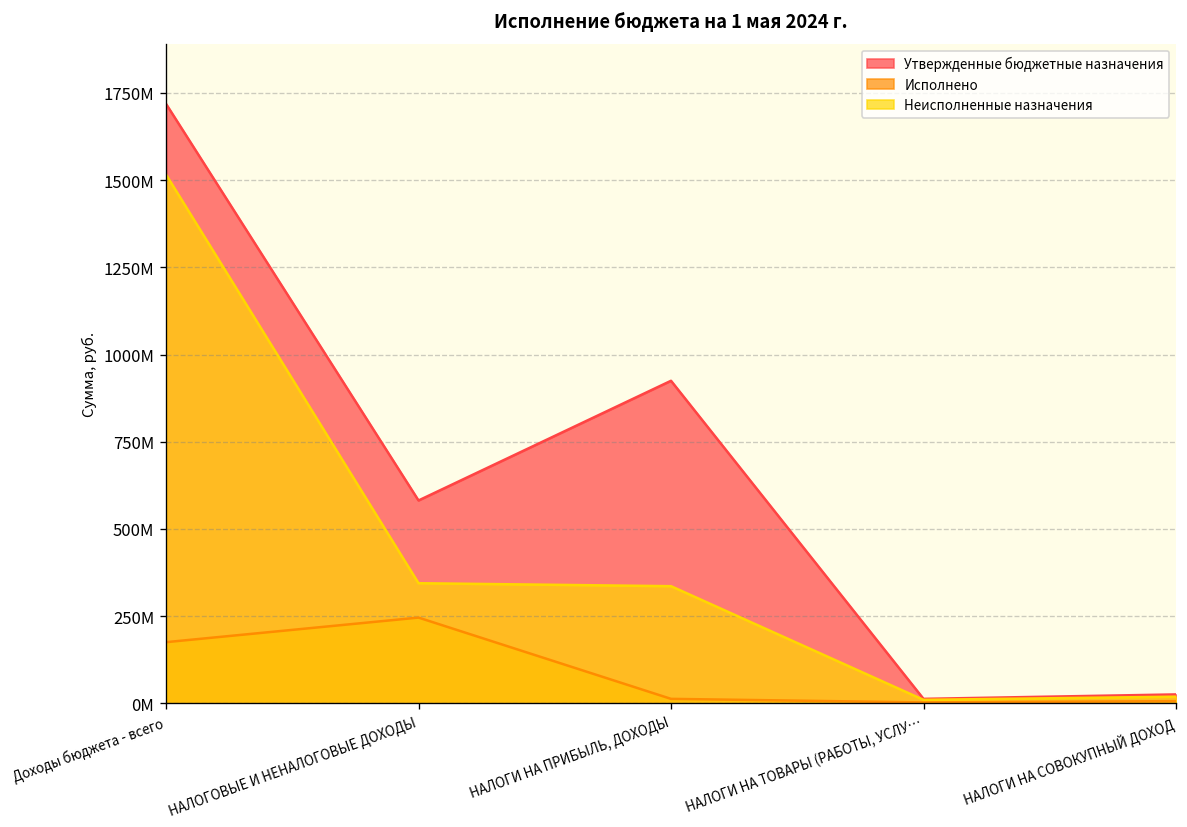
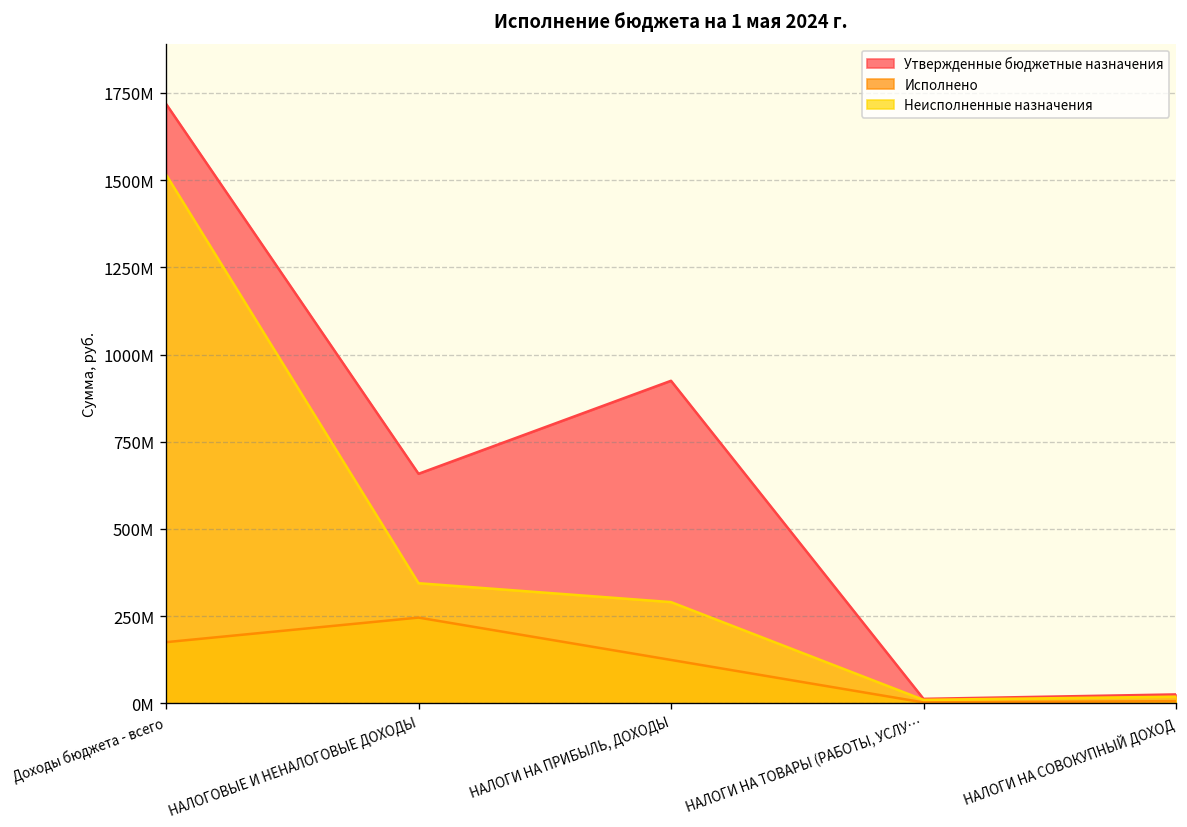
  {
    "Утвержденные бюджетные назначения": {
      "Доходы бюджета - всего": 1720000000,
-     "НАЛОГОВЫЕ И НЕНАЛОГОВЫЕ ДОХОДЫ": 580000000,
+     "НАЛОГОВЫЕ И НЕНАЛОГОВЫЕ ДОХОДЫ": 660000000,
      "НАЛОГИ НА ПРИБЫЛЬ, ДОХОДЫ": 920000000
    },
    "Исполнено": {
      "Доходы бюджета - всего": 180000000,
      "НАЛОГОВЫЕ И НЕНАЛОГОВЫЕ ДОХОДЫ": 250000000,
-     "НАЛОГИ НА ПРИБЫЛЬ, ДОХОДЫ": 10000000,
+     "НАЛОГИ НА ПРИБЫЛЬ, ДОХОДЫ": 120000000,
      "НАЛОГИ НА СОВОКУПНЫЙ ДОХОД": 10000000
    },
    "Неисполненные назначения": {
      "Доходы бюджета - всего": 1520000000,
      "НАЛОГОВЫЕ И НЕНАЛОГОВЫЕ ДОХОДЫ": 340000000,
-     "НАЛОГИ НА ПРИБЫЛЬ, ДОХОДЫ": 340000000
+     "НАЛОГИ НА ПРИБЫЛЬ, ДОХОДЫ": 290000000
    }
  }
